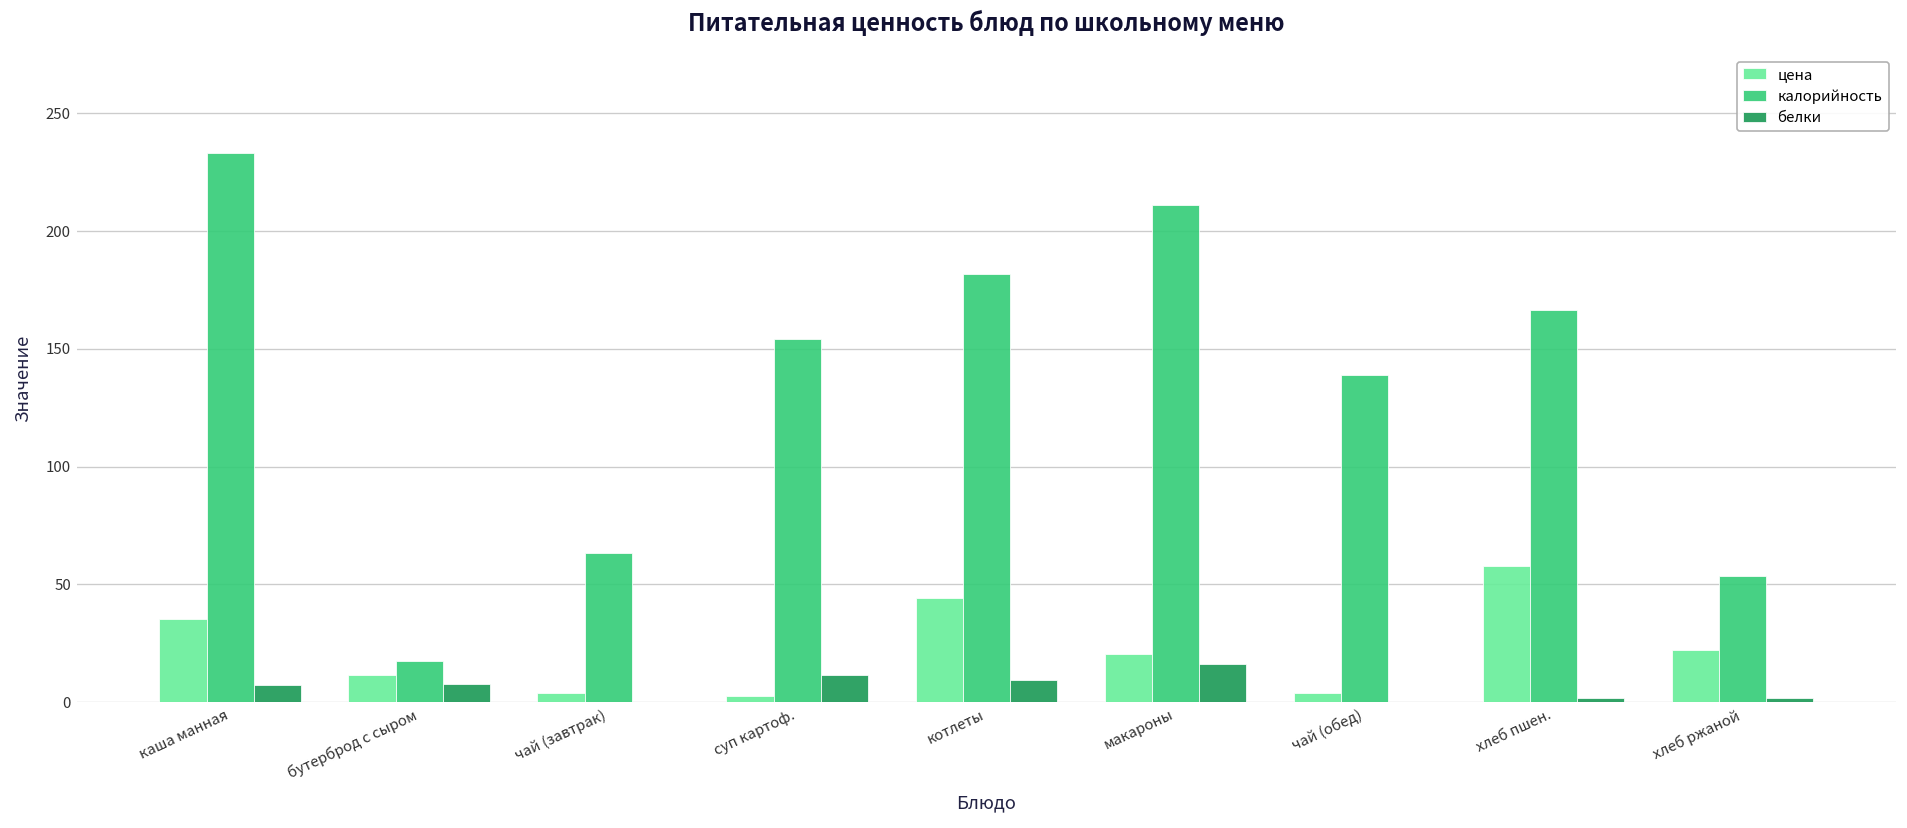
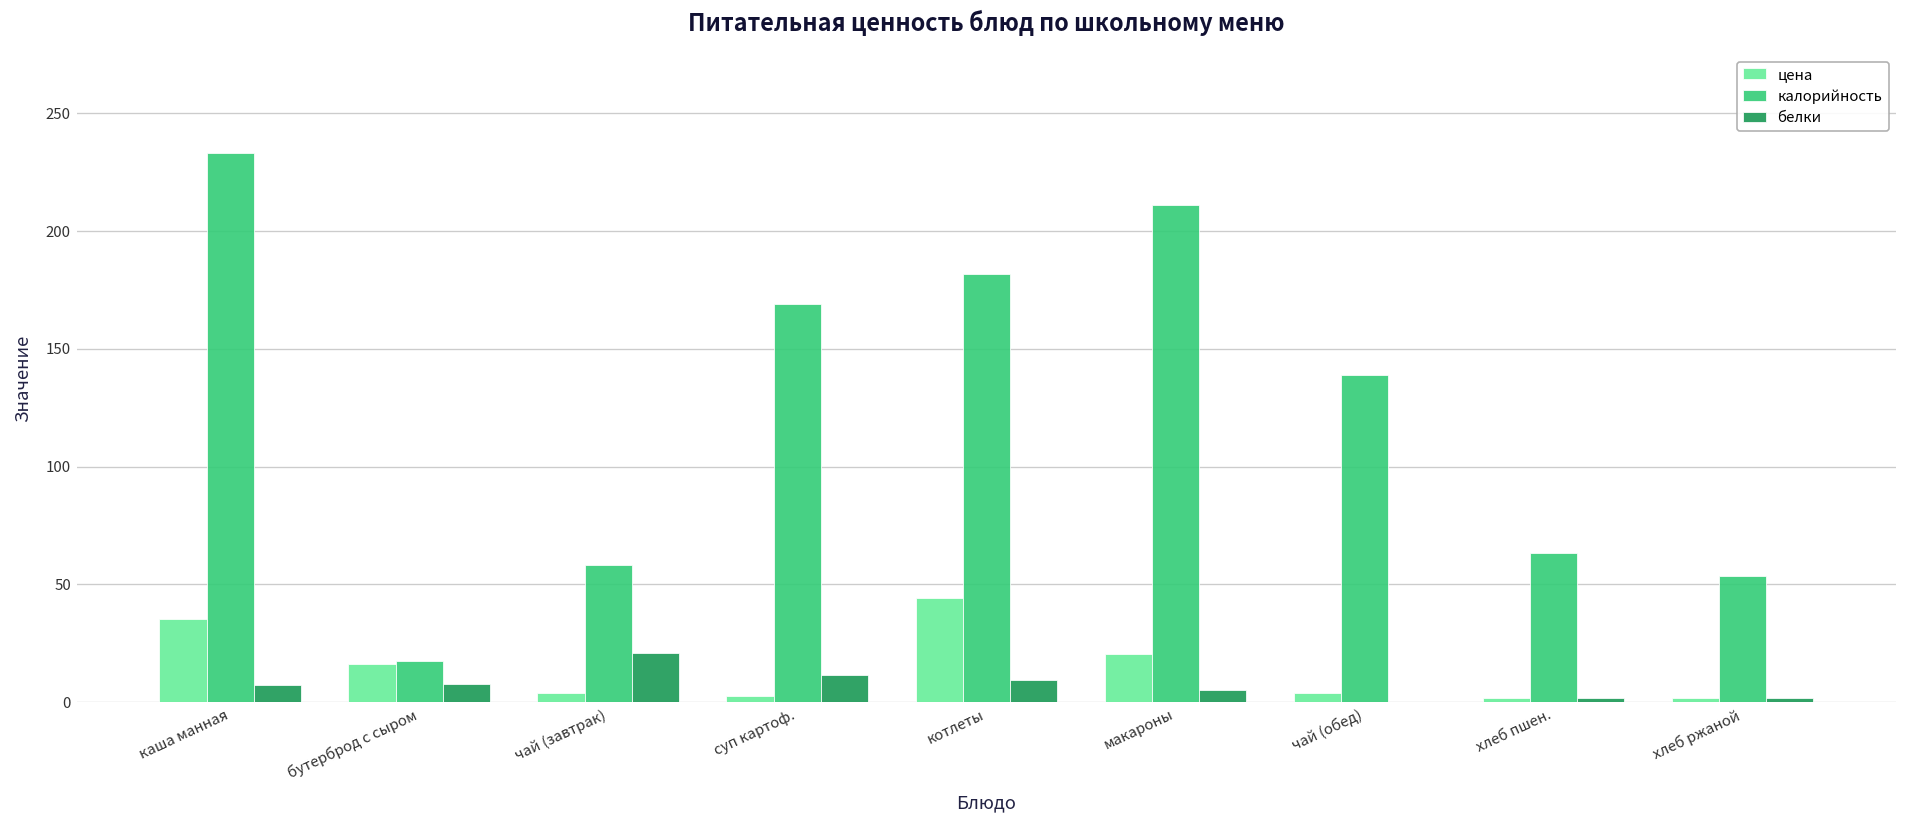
  {
    "цена": {
      "каша манная": 35,
-     "бутерброд с сыром": 11,
+     "бутерброд с сыром": 16,
      "чай (завтрак)": 4,
      "суп картоф.": 3,
      "котлеты": 44,
      "макароны": 20,
      "чай (обед)": 4,
-     "хлеб пшен.": 58,
-     "хлеб ржаной": 22
+     "хлеб пшен.": 2,
+     "хлеб ржаной": 2
    },
    "калорийность": {
      "каша манная": 233,
      "бутерброд с сыром": 18,
-     "чай (завтрак)": 63,
-     "суп картоф.": 154,
+     "чай (завтрак)": 58,
+     "суп картоф.": 169,
      "котлеты": 182,
      "макароны": 211,
      "чай (обед)": 139,
-     "хлеб пшен.": 167,
+     "хлеб пшен.": 64,
      "хлеб ржаной": 54
    },
    "белки": {
      "каша манная": 7,
      "бутерброд с сыром": 8,
-     "чай (завтрак)": 0,
+     "чай (завтрак)": 21,
      "суп картоф.": 11,
      "котлеты": 10,
-     "макароны": 16,
+     "макароны": 5,
      "хлеб пшен.": 2,
      "хлеб ржаной": 2
    }
  }
